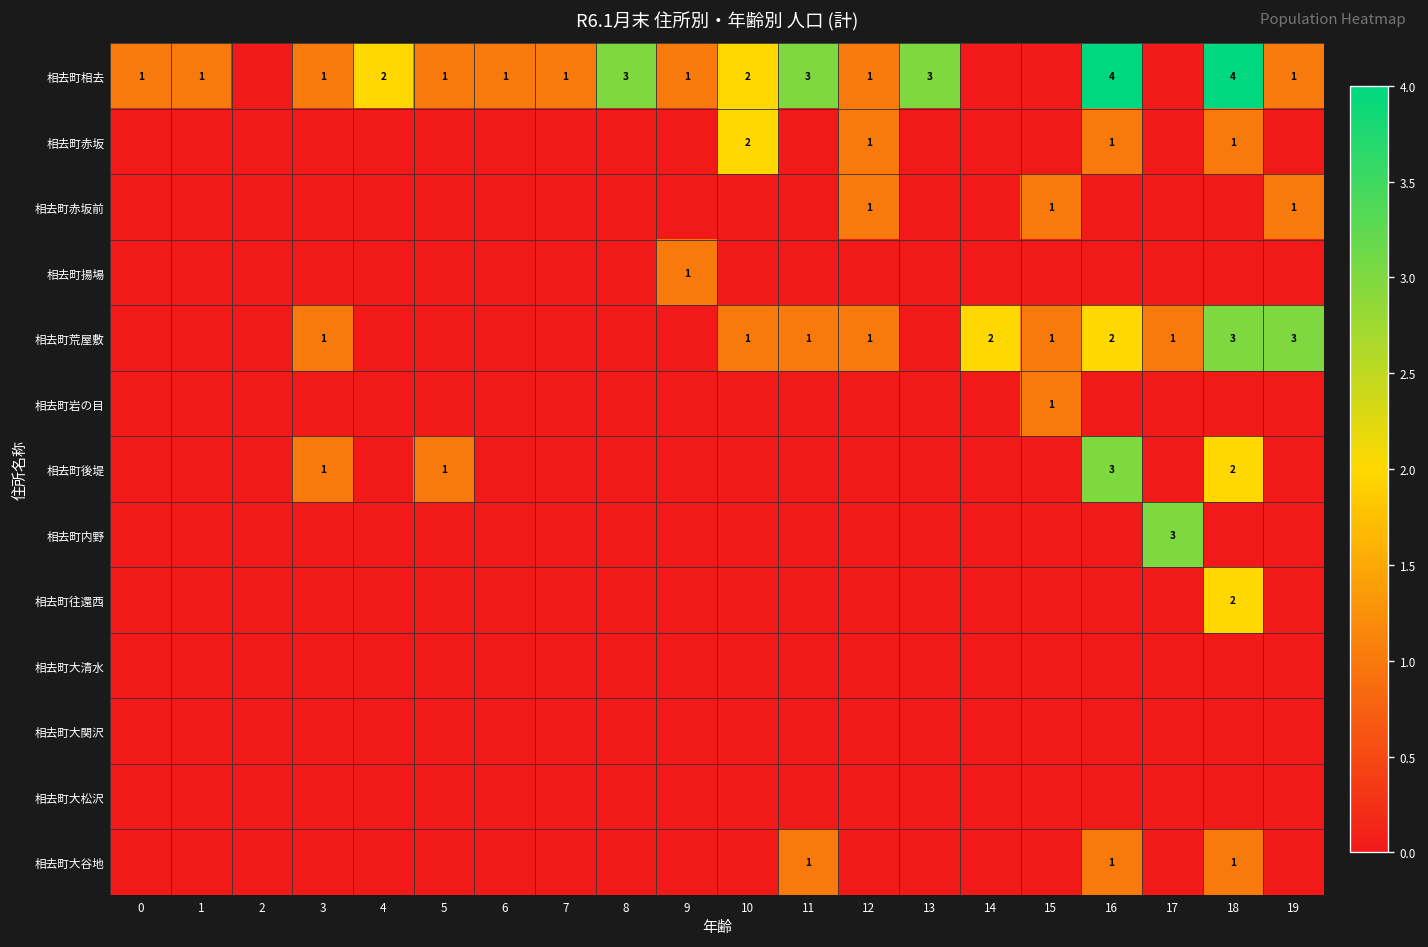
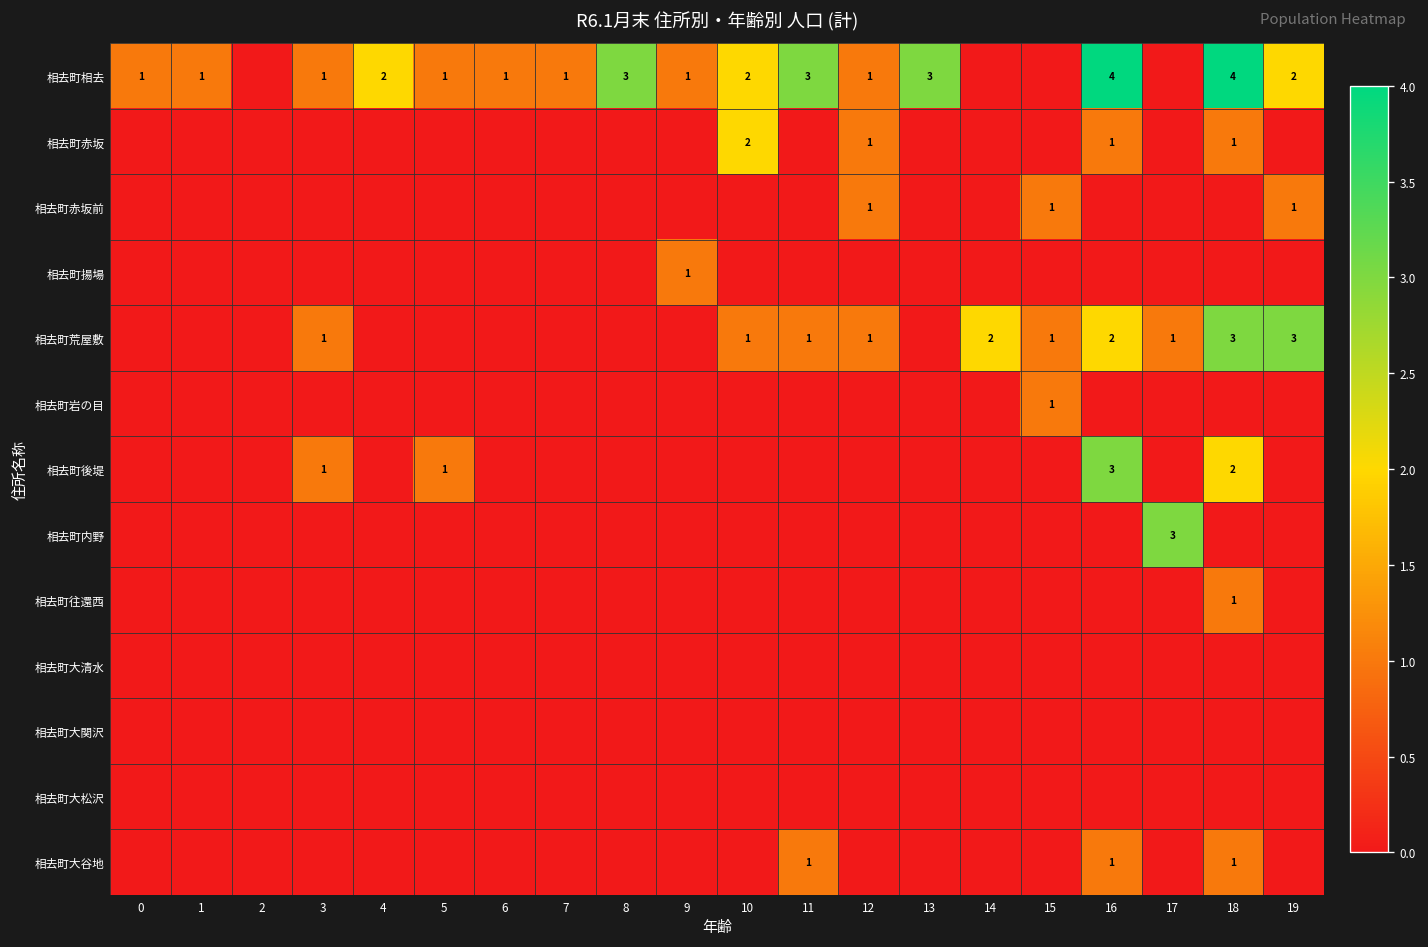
  {
    "相去町相去": {
      "0": 1,
      "1": 1,
      "3": 1,
      "4": 2,
      "5": 1,
      "6": 1,
      "7": 1,
      "8": 3,
      "9": 1,
      "10": 2,
      "11": 3,
      "12": 1,
      "13": 3,
      "16": 4,
      "18": 4,
-     "19": 1
+     "19": 2
    },
    "相去町赤坂": {
      "10": 2,
      "12": 1,
      "16": 1,
      "18": 1
    },
    "相去町赤坂前": {
      "12": 1,
      "15": 1,
      "19": 1
    },
    "相去町揚場": {
      "9": 1
    },
    "相去町荒屋敷": {
      "3": 1,
      "10": 1,
      "11": 1,
      "12": 1,
      "14": 2,
      "15": 1,
      "16": 2,
      "17": 1,
      "18": 3,
      "19": 3
    },
    "相去町岩の目": {
      "15": 1
    },
    "相去町後堤": {
      "3": 1,
      "5": 1,
      "16": 3,
      "18": 2
    },
    "相去町内野": {
      "17": 3
    },
    "相去町往還西": {
-     "18": 2
+     "18": 1
    },
    "相去町大谷地": {
      "11": 1,
      "16": 1,
      "18": 1
    }
  }
